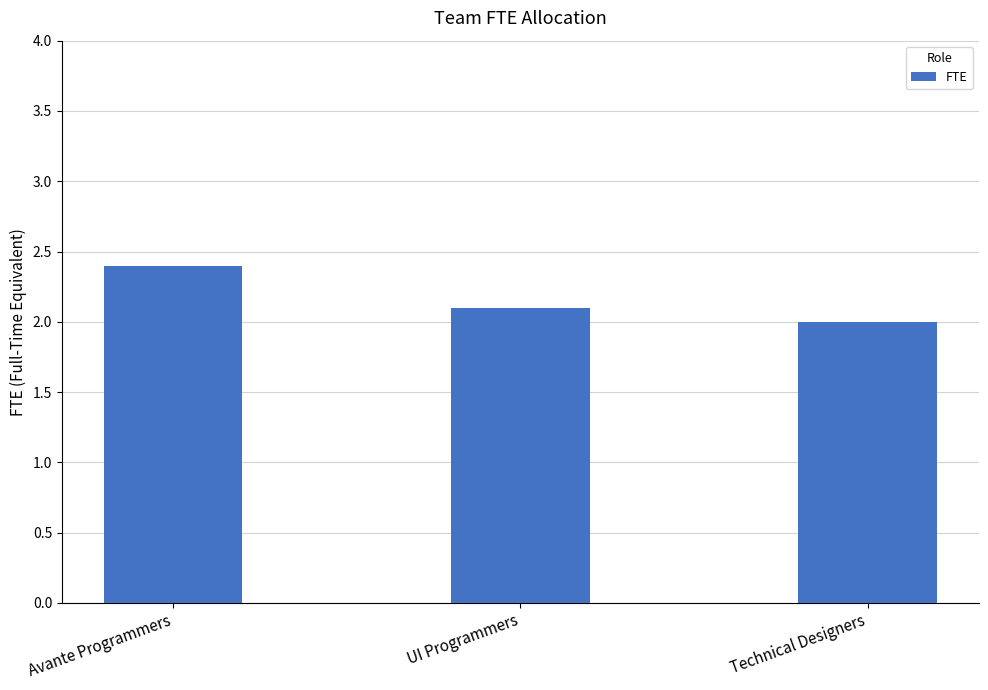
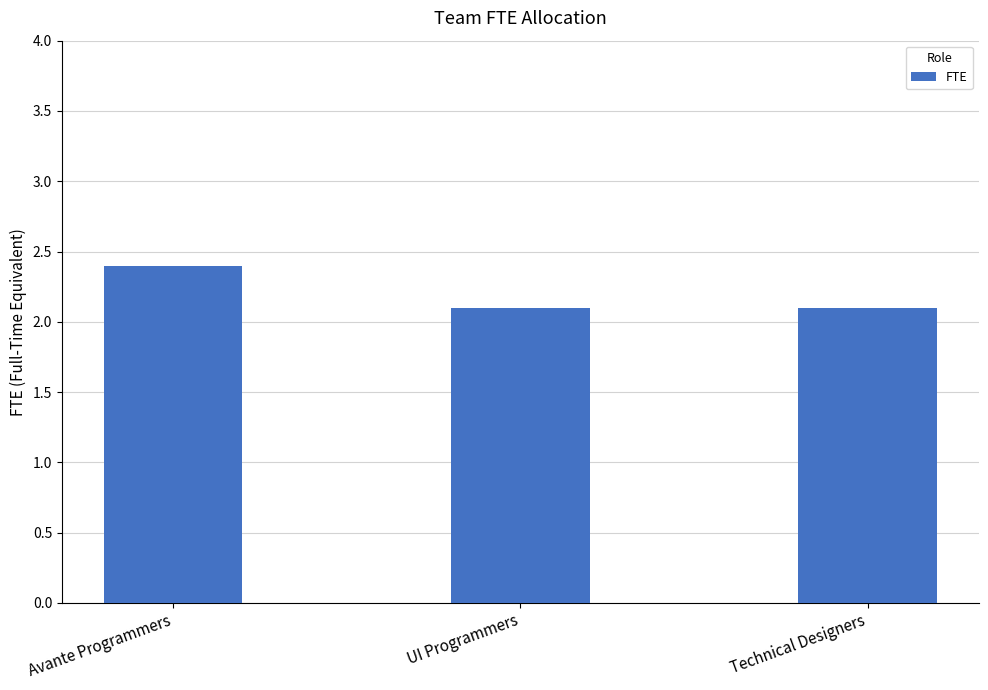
  {
    "Avante Programmers": 2.4,
    "UI Programmers": 2.1,
-   "Technical Designers": 2.0
+   "Technical Designers": 2.1
  }
